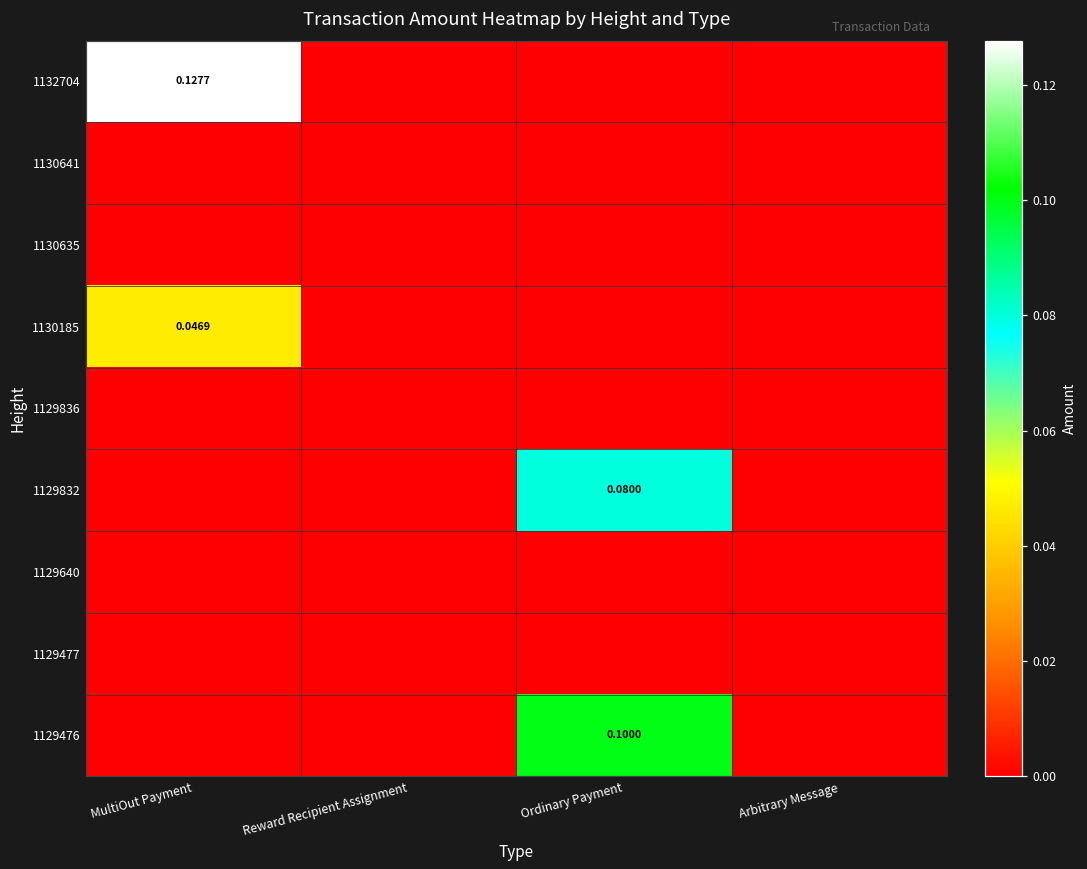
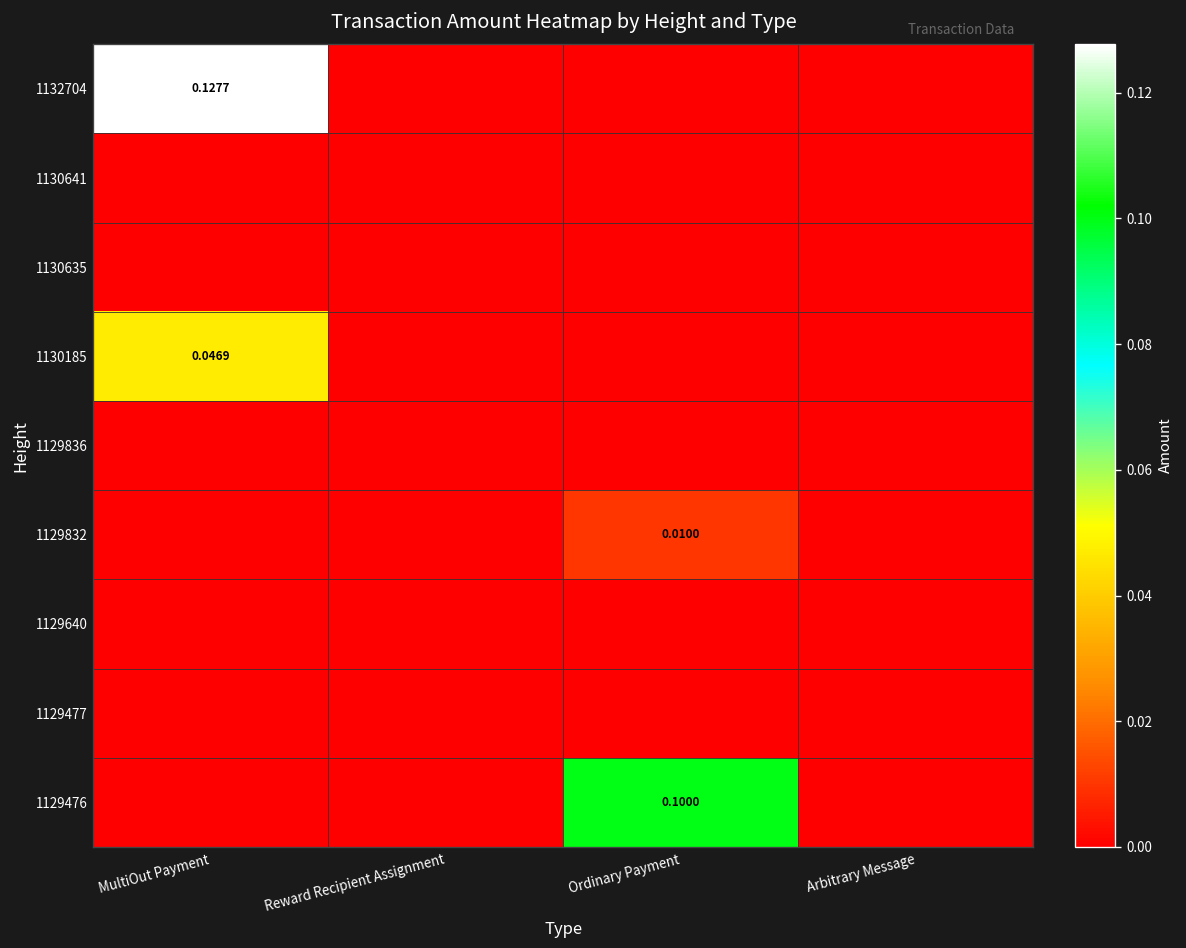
  {
    "1132704": {
      "MultiOut Payment": 0.1277
    },
    "1130185": {
      "MultiOut Payment": 0.0469
    },
    "1129832": {
-     "Ordinary Payment": 0.0800
+     "Ordinary Payment": 0.0100
    },
    "1129476": {
      "Ordinary Payment": 0.1000
    }
  }
